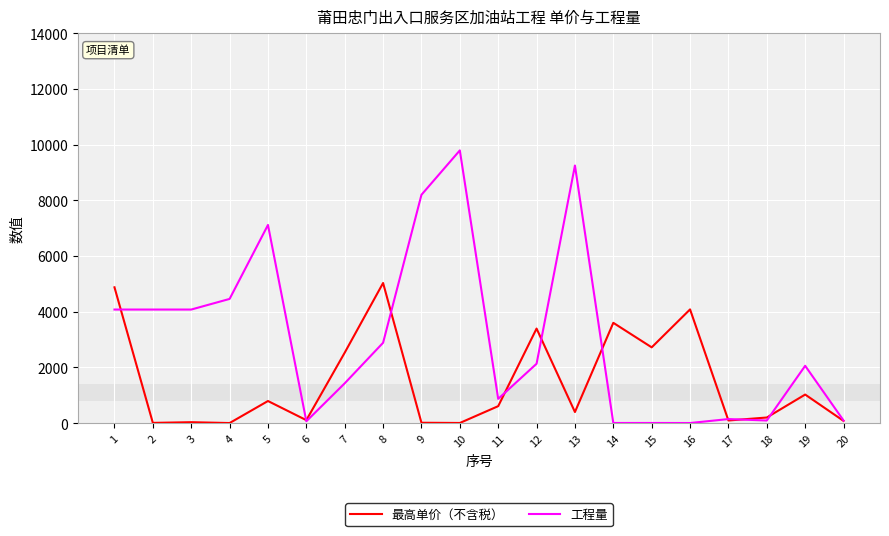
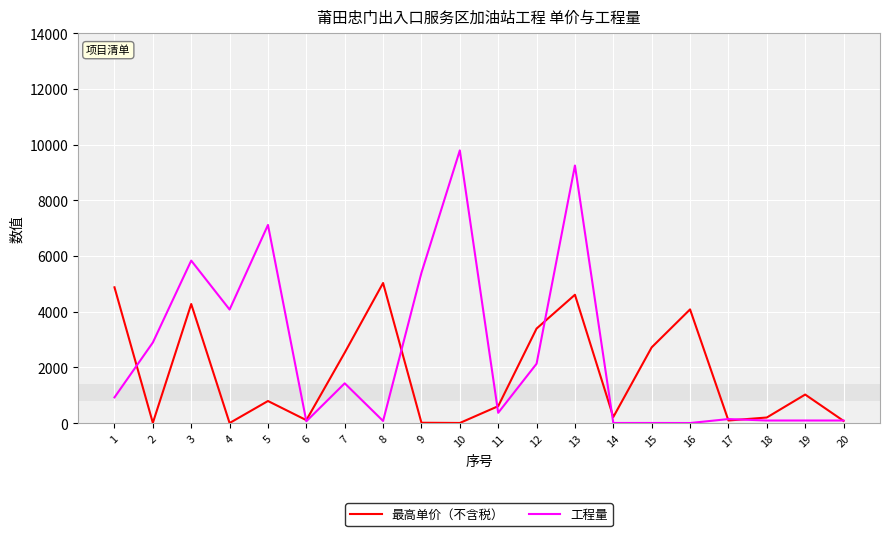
  {
    "最高单价（不含税）": {
      "1": 4900,
      "2": 0,
-     "3": 0,
+     "3": 4300,
      "4": 0,
      "5": 800,
      "7": 2500,
      "8": 5000,
      "9": 0,
      "10": 0,
      "11": 600,
      "12": 3400,
-     "13": 400,
-     "14": 3600,
+     "13": 4600,
+     "14": 200,
      "15": 2700,
      "16": 4100,
      "18": 200,
      "19": 1000
    },
    "工程量": {
-     "1": 4100,
-     "2": 4100,
-     "3": 4100,
-     "4": 4500,
+     "1": 900,
+     "2": 2900,
+     "3": 5800,
+     "4": 4100,
      "5": 7100,
      "7": 1400,
-     "8": 2900,
-     "9": 8200,
+     "8": 100,
+     "9": 5400,
      "10": 9800,
-     "11": 900,
+     "11": 400,
      "12": 2100,
      "13": 9200,
      "14": 0,
      "15": 0,
      "16": 0,
      "18": 100,
-     "19": 2100
+     "19": 100
    }
  }
